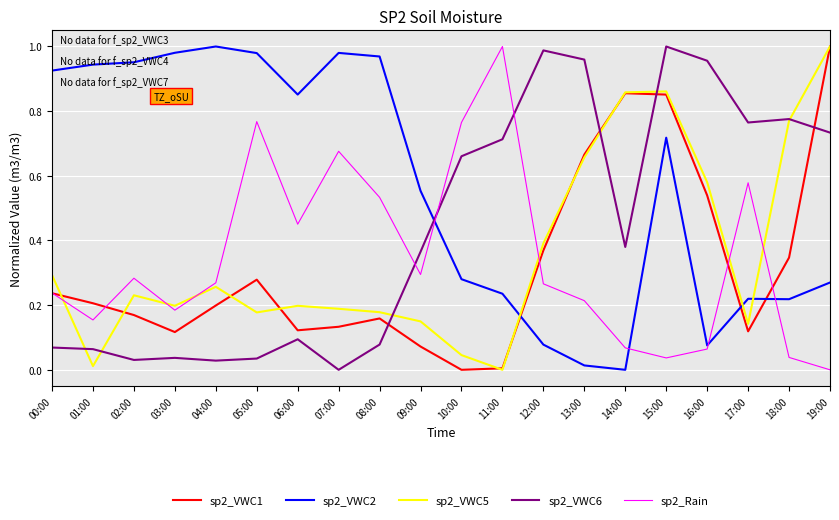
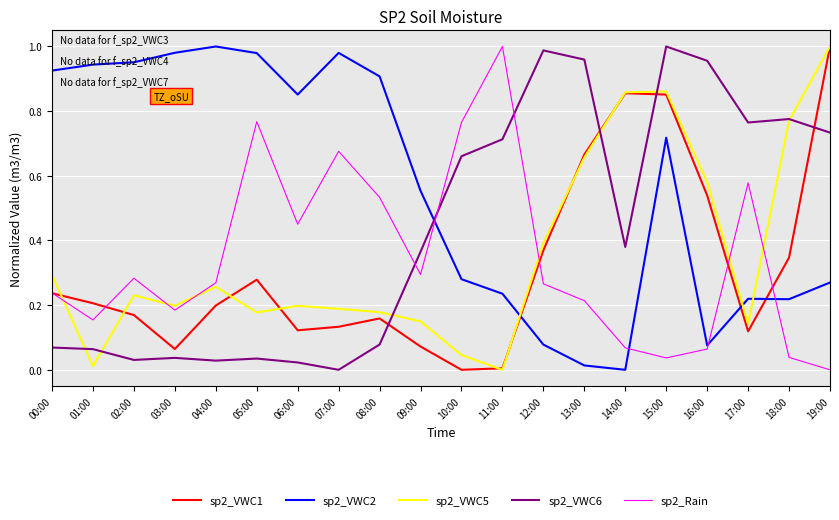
  {
    "sp2_VWC1": {
      "01:00": 0.21,
      "02:00": 0.17,
-     "03:00": 0.12,
+     "03:00": 0.06,
      "04:00": 0.20,
      "05:00": 0.28,
      "06:00": 0.12,
      "07:00": 0.13,
      "08:00": 0.16,
      "09:00": 0.07,
      "10:00": 0.00,
      "12:00": 0.37,
      "13:00": 0.67,
      "15:00": 0.85,
      "16:00": 0.54,
      "17:00": 0.12,
      "18:00": 0.35
    },
    "sp2_VWC2": {
      "00:00": 0.93,
      "01:00": 0.94,
      "02:00": 0.95,
      "03:00": 0.98,
      "04:00": 1.00,
      "05:00": 0.98,
      "06:00": 0.85,
      "07:00": 0.98,
-     "08:00": 0.97,
+     "08:00": 0.91,
      "09:00": 0.55,
      "10:00": 0.28,
      "11:00": 0.24,
      "12:00": 0.08,
      "13:00": 0.01,
      "14:00": 0.00,
      "15:00": 0.72,
      "16:00": 0.08,
      "17:00": 0.22,
      "18:00": 0.22,
      "19:00": 0.27
    },
    "sp2_VWC5": {
      "00:00": 0.29,
      "01:00": 0.01,
      "02:00": 0.23,
      "03:00": 0.20,
      "04:00": 0.26,
      "05:00": 0.18,
      "06:00": 0.20,
      "07:00": 0.19,
      "08:00": 0.18,
      "09:00": 0.15,
      "10:00": 0.05,
      "12:00": 0.39,
      "13:00": 0.66,
      "15:00": 0.86,
      "16:00": 0.58,
      "17:00": 0.14
    },
    "sp2_VWC6": {
      "00:00": 0.07,
      "01:00": 0.06,
      "02:00": 0.03,
      "03:00": 0.04,
      "04:00": 0.03,
      "05:00": 0.03,
-     "06:00": 0.09,
+     "06:00": 0.02,
      "07:00": 0.00,
      "08:00": 0.08,
      "09:00": 0.37,
      "10:00": 0.66,
      "11:00": 0.71,
      "12:00": 0.99,
      "13:00": 0.96,
      "14:00": 0.38,
      "15:00": 1.00,
      "16:00": 0.96,
      "17:00": 0.76,
      "19:00": 0.73
    },
    "sp2_Rain": {
      "01:00": 0.15,
      "02:00": 0.28,
      "03:00": 0.18,
      "04:00": 0.27,
      "05:00": 0.77,
      "06:00": 0.45,
      "07:00": 0.68,
      "08:00": 0.53,
      "09:00": 0.29,
      "10:00": 0.77,
      "11:00": 1.00,
      "12:00": 0.27,
      "13:00": 0.21,
      "14:00": 0.07,
      "15:00": 0.04,
      "16:00": 0.06,
      "17:00": 0.58,
      "18:00": 0.04,
      "19:00": 0.00
    }
  }
